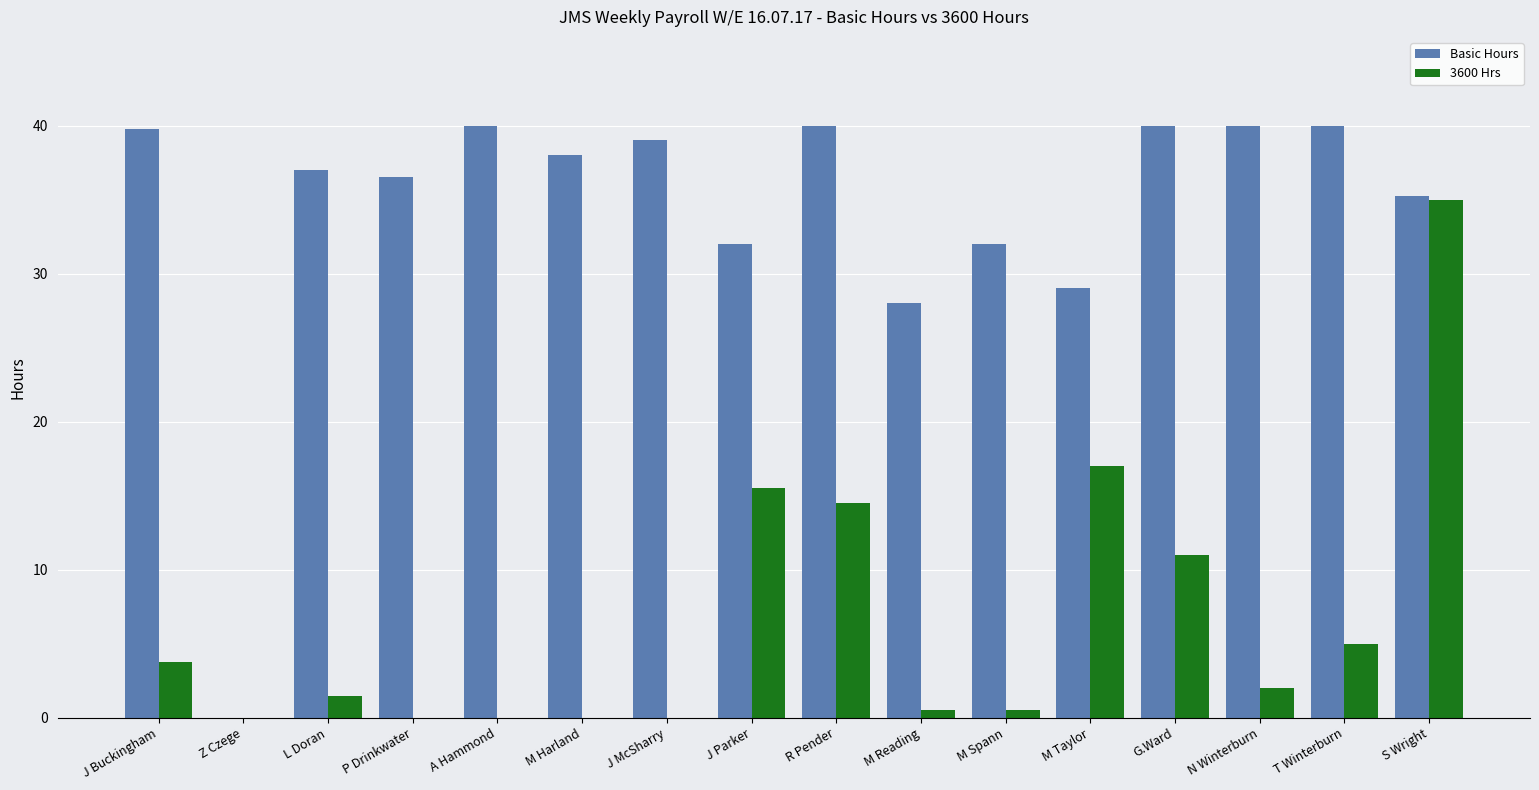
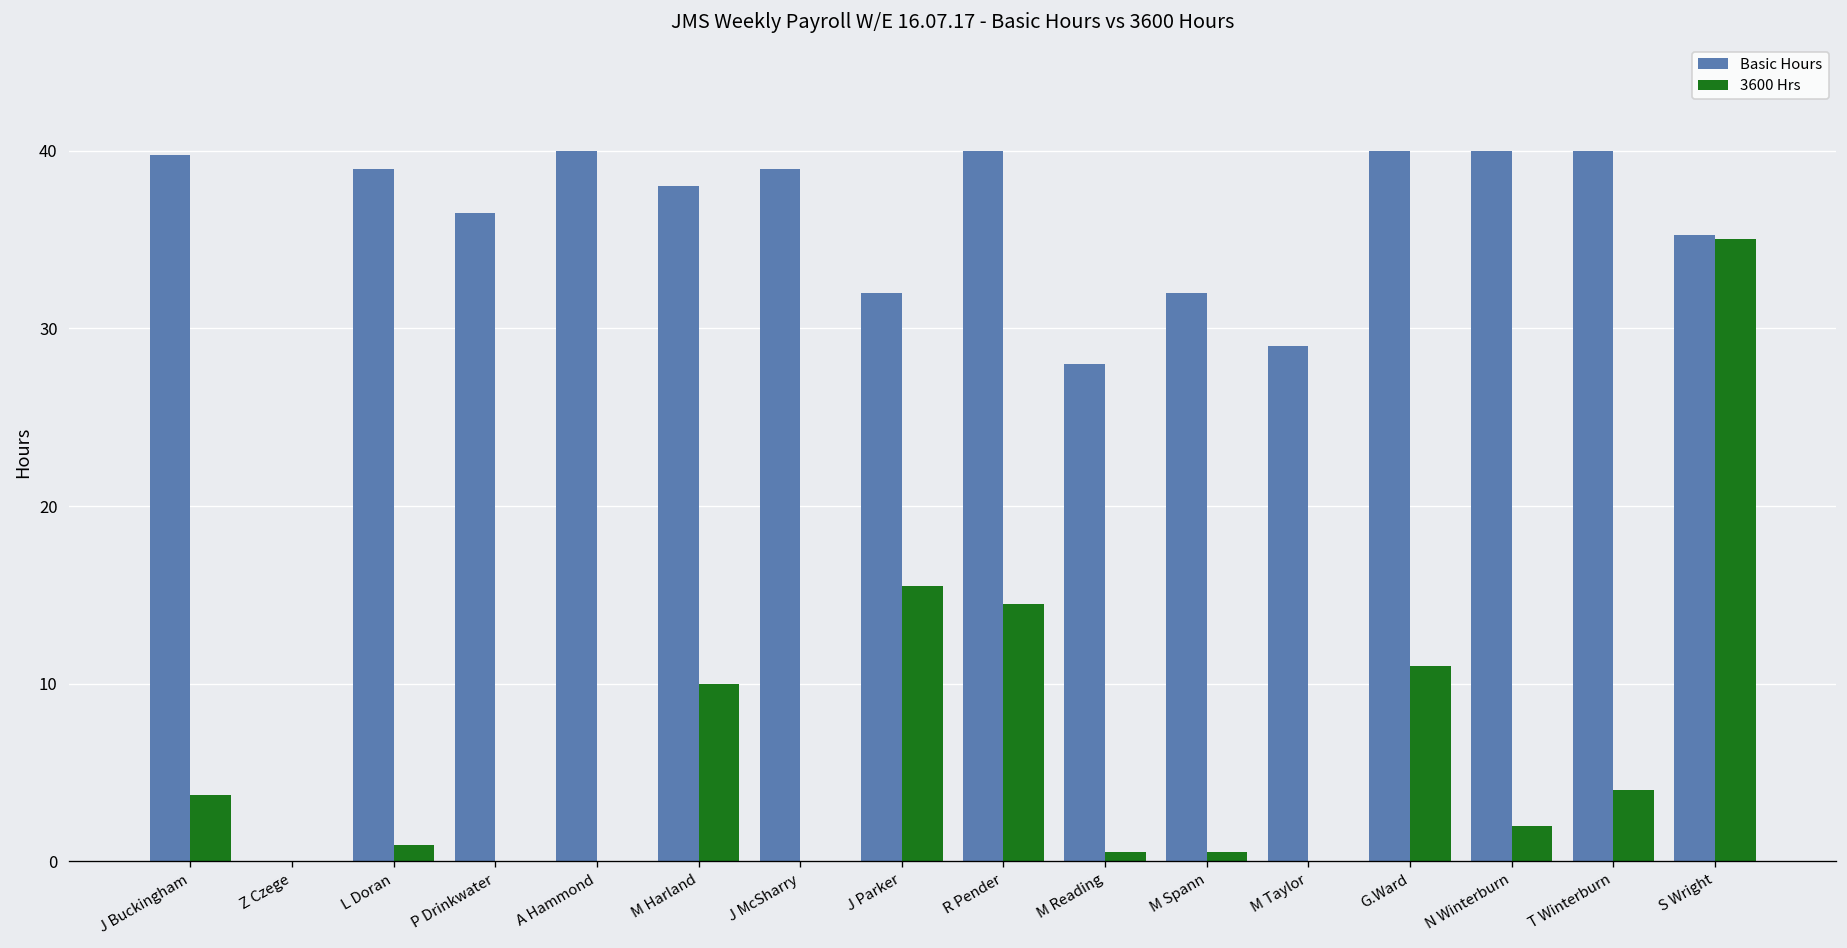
  {
    "Basic Hours": {
      "J Buckingham": 39.8,
      "Z Czege": 0,
-     "L Doran": 37,
+     "L Doran": 39,
      "P Drinkwater": 36.5,
      "A Hammond": 40,
      "M Harland": 38,
      "J McSharry": 39,
      "J Parker": 32,
      "R Pender": 40,
      "M Reading": 28,
      "M Spann": 32,
      "M Taylor": 29,
      "G.Ward": 40,
      "N Winterburn": 40,
      "T Winterburn": 40,
      "S Wright": 35.3
    },
    "3600 Hrs": {
      "J Buckingham": 3.8,
      "Z Czege": 0.0,
-     "L Doran": 1.5,
+     "L Doran": 0.9,
      "P Drinkwater": 0.0,
      "A Hammond": 0.0,
-     "M Harland": 0,
+     "M Harland": 10,
      "J McSharry": 0.0,
      "J Parker": 15.5,
      "R Pender": 14.5,
      "M Reading": 0.5,
      "M Spann": 0.5,
-     "M Taylor": 17,
+     "M Taylor": 0,
      "G.Ward": 11.0,
      "N Winterburn": 2.0,
-     "T Winterburn": 5,
+     "T Winterburn": 4,
      "S Wright": 35.0
    }
  }
